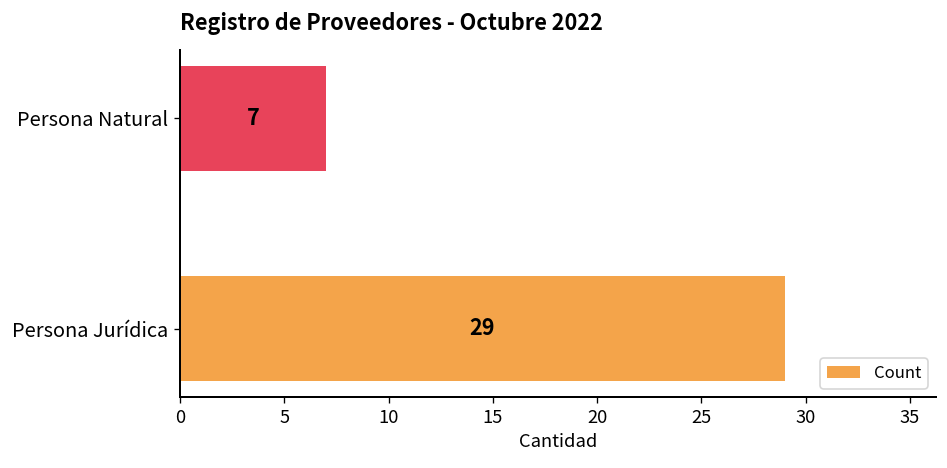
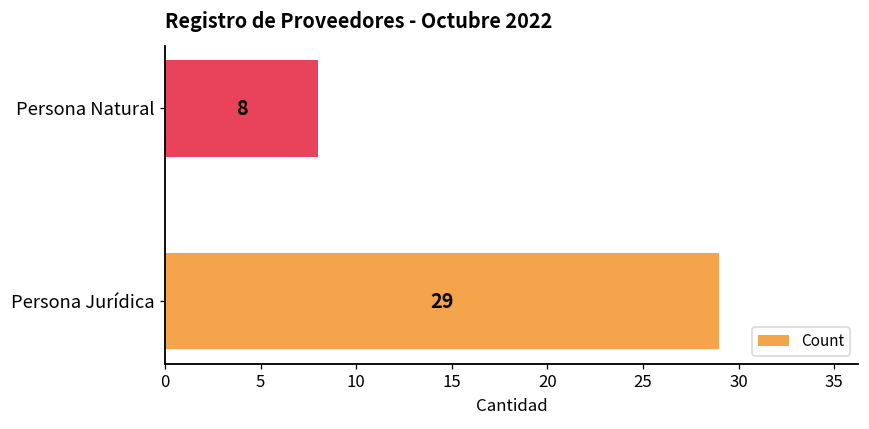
  {
-   "Persona Natural": 7,
+   "Persona Natural": 8,
    "Persona Jurídica": 29
  }
